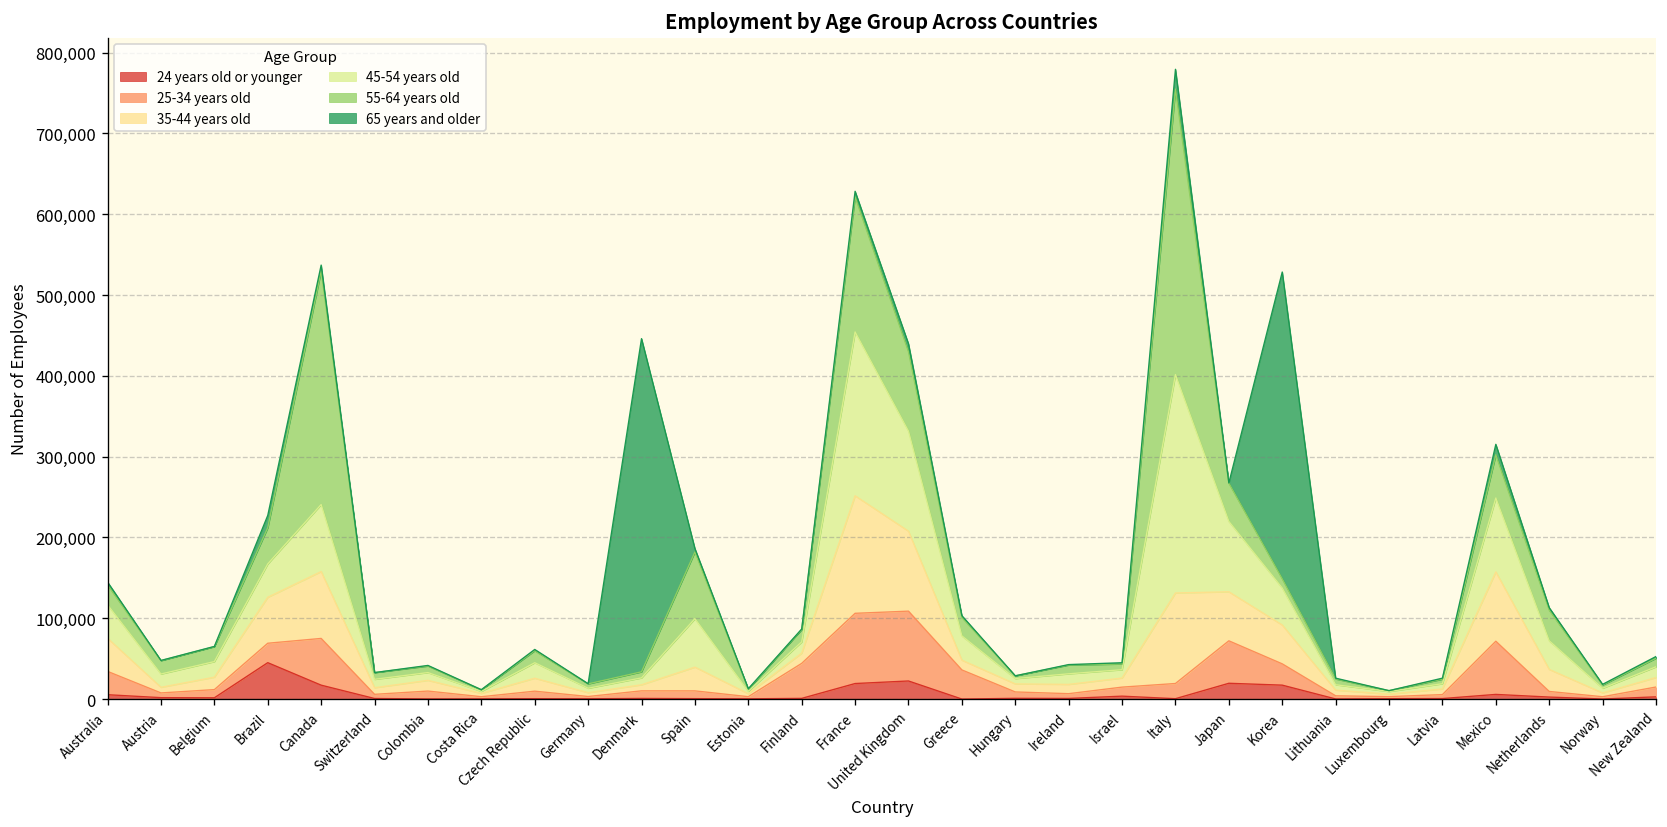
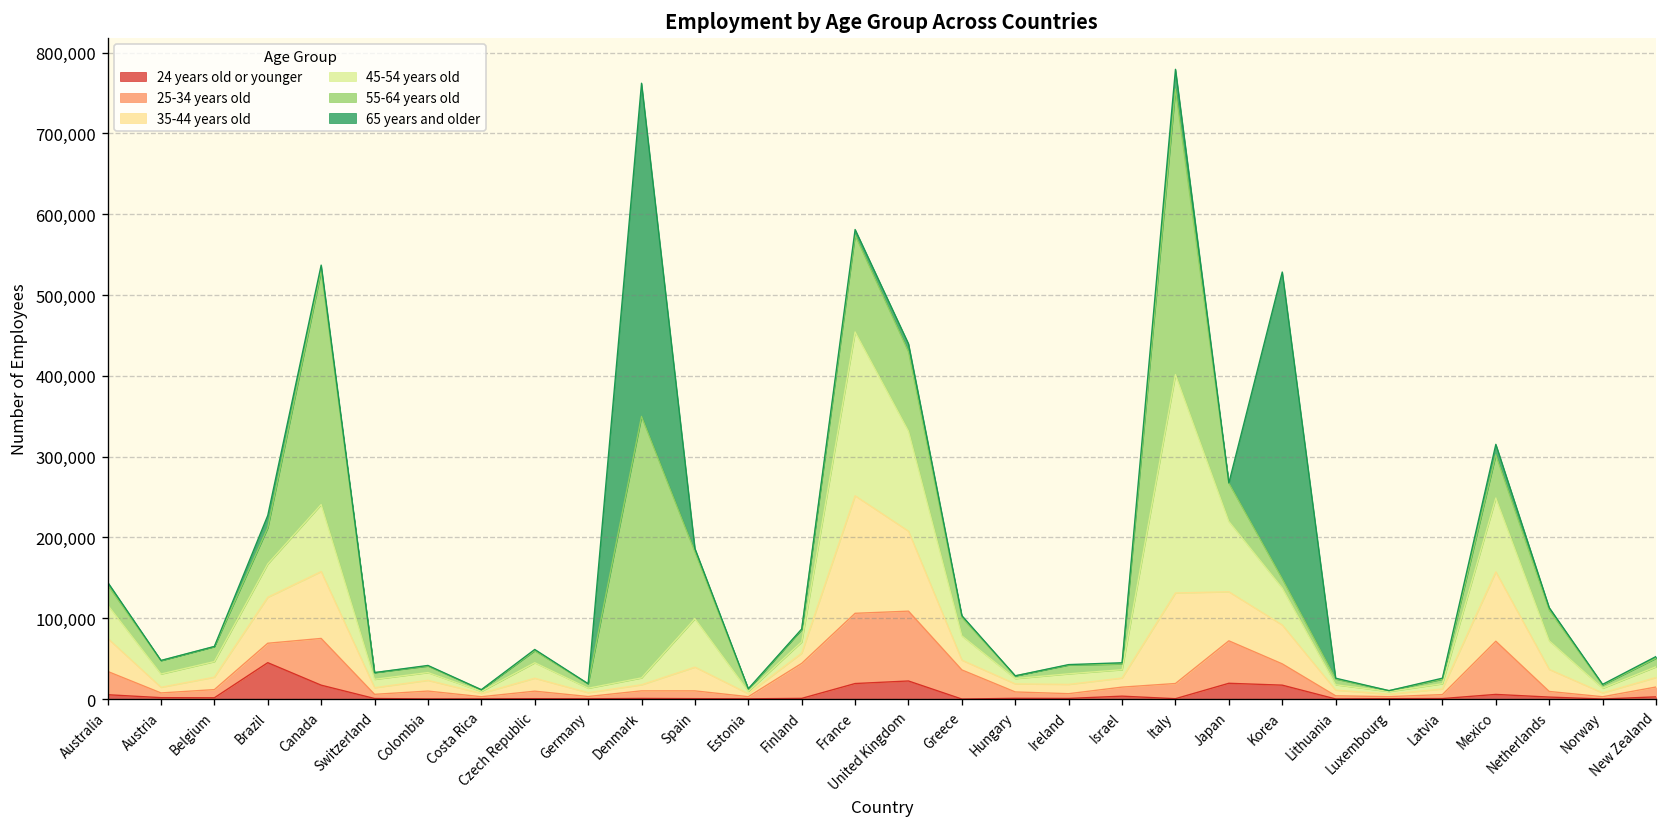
  {
    "24 years old or younger": {
      "Australia": "10,000",
      "Austria": "0",
      "Belgium": "0",
      "Brazil": "50,000",
      "Canada": "20,000",
      "Switzerland": "0",
      "Colombia": "0",
      "Czech Republic": "0",
      "Denmark": "0",
      "Spain": "0",
      "Finland": "0",
      "France": "20,000",
      "United Kingdom": "20,000",
      "Greece": "0",
      "Hungary": "0",
      "Ireland": "0",
      "Israel": "0",
      "Italy": "0",
      "Japan": "20,000",
      "Korea": "20,000",
      "Lithuania": "0",
      "Latvia": "0",
      "Mexico": "10,000",
      "Netherlands": "0",
      "New Zealand": "0"
    },
    "25-34 years old": {
      "Australia": "30,000",
      "Austria": "10,000",
      "Belgium": "10,000",
      "Brazil": "20,000",
      "Canada": "60,000",
      "Switzerland": "10,000",
      "Colombia": "10,000",
      "Czech Republic": "10,000",
      "Denmark": "10,000",
      "Spain": "10,000",
      "Finland": "40,000",
      "France": "90,000",
      "United Kingdom": "90,000",
      "Greece": "40,000",
      "Hungary": "10,000",
      "Ireland": "10,000",
      "Israel": "10,000",
      "Italy": "20,000",
      "Japan": "50,000",
      "Korea": "30,000",
      "Lithuania": "0",
      "Latvia": "0",
      "Mexico": "70,000",
      "Netherlands": "10,000",
      "New Zealand": "10,000"
    },
    "55-64 years old": {
      "Brazil": "40,000",
      "Canada": "290,000",
-     "Denmark": "10,000",
+     "Denmark": "320,000",
      "Spain": "80,000",
-     "France": "170,000",
+     "France": "120,000",
      "United Kingdom": "100,000",
      "Italy": "350,000",
      "Korea": "10,000",
      "Mexico": "50,000"
    },
    "65 years and older": {
      "Brazil": "20,000",
      "Canada": "10,000",
      "Denmark": "410,000",
      "Spain": "0",
      "France": "10,000",
      "United Kingdom": "10,000",
      "Italy": "20,000",
      "Korea": "380,000",
      "Mexico": "10,000"
    }
  }
